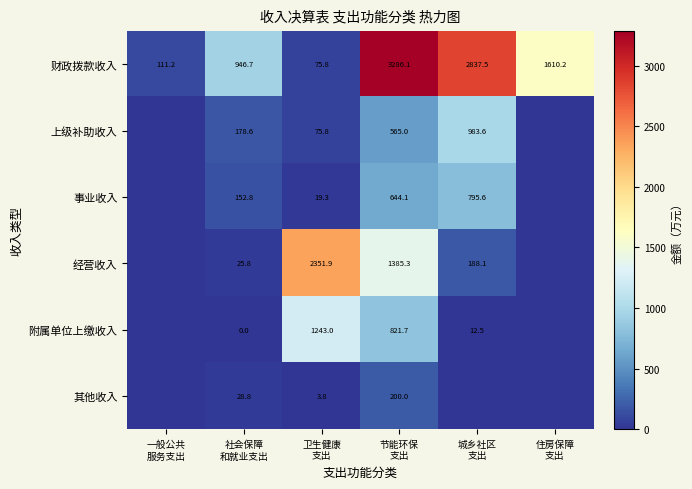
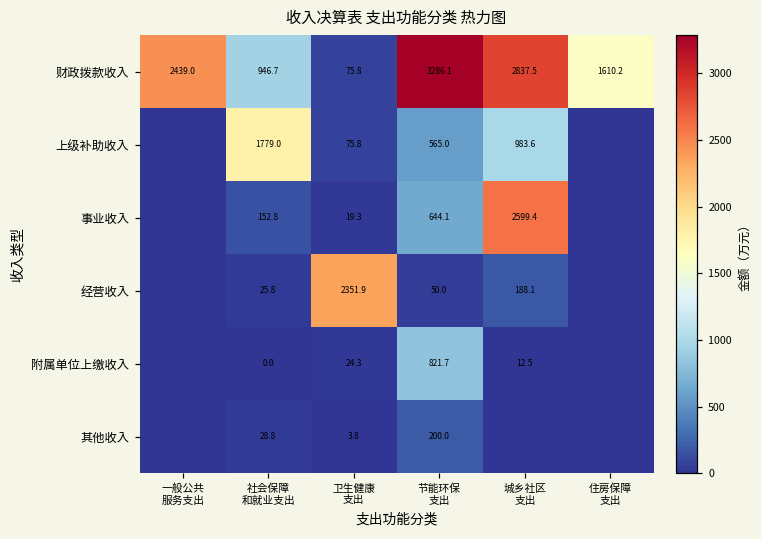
  {
    "财政拨款收入": {
-     "一般公共 服务支出": 111.2,
+     "一般公共 服务支出": 2439.0,
      "社会保障 和就业支出": 946.7,
      "卫生健康 支出": 75.8,
      "节能环保 支出": 3286.1,
      "城乡社区 支出": 2837.5,
      "住房保障 支出": 1610.2
    },
    "上级补助收入": {
-     "社会保障 和就业支出": 178.6,
+     "社会保障 和就业支出": 1779.0,
      "卫生健康 支出": 75.8,
      "节能环保 支出": 565.0,
      "城乡社区 支出": 983.6
    },
    "事业收入": {
      "社会保障 和就业支出": 152.8,
      "卫生健康 支出": 19.3,
      "节能环保 支出": 644.1,
-     "城乡社区 支出": 795.6
+     "城乡社区 支出": 2599.4
    },
    "经营收入": {
      "社会保障 和就业支出": 25.8,
      "卫生健康 支出": 2351.9,
-     "节能环保 支出": 1385.3,
+     "节能环保 支出": 50.0,
      "城乡社区 支出": 188.1
    },
    "附属单位上缴收入": {
      "社会保障 和就业支出": 0.0,
-     "卫生健康 支出": 1243.0,
+     "卫生健康 支出": 24.3,
      "节能环保 支出": 821.7,
      "城乡社区 支出": 12.5
    },
    "其他收入": {
      "社会保障 和就业支出": 28.8,
      "卫生健康 支出": 3.8,
      "节能环保 支出": 200.0
    }
  }
